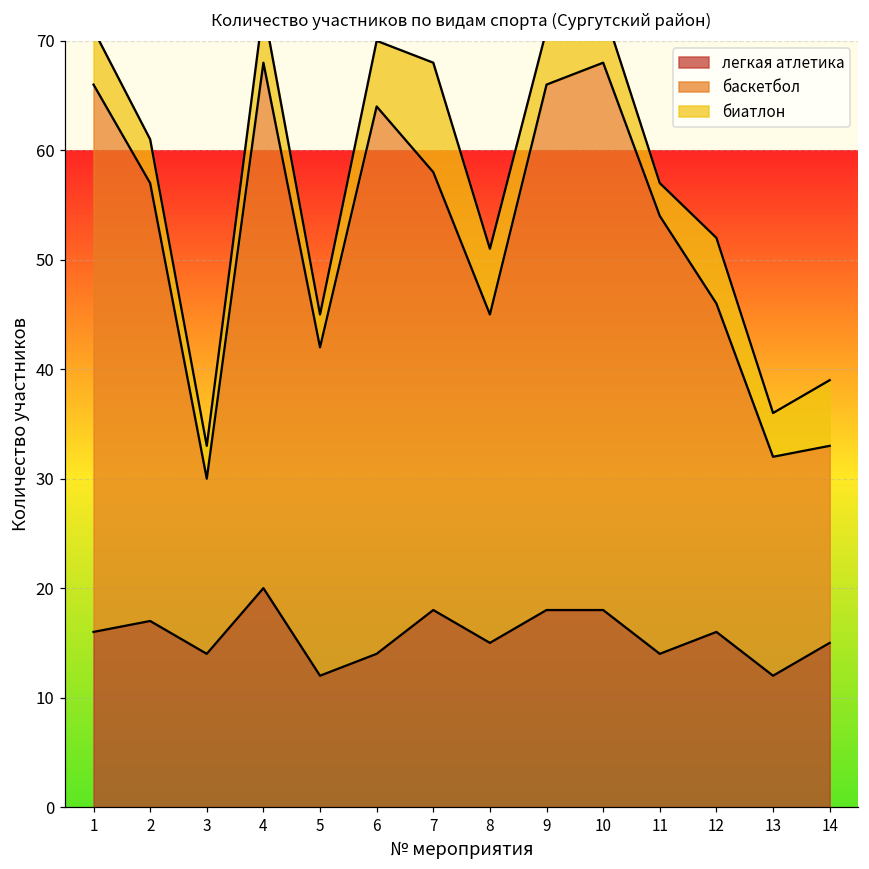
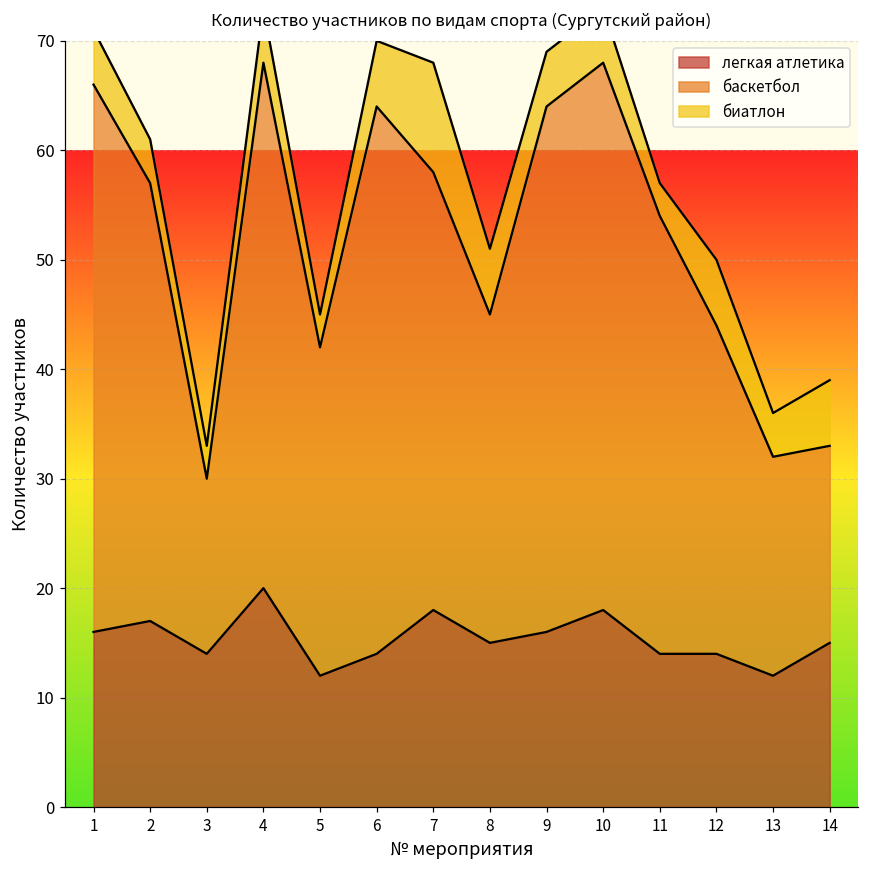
  {
    "легкая атлетика": {
      "1": 16,
      "2": 17,
      "3": 14,
      "4": 20,
      "5": 12,
      "6": 14,
      "7": 18,
      "8": 15,
-     "9": 18,
+     "9": 16,
      "10": 18,
      "11": 14,
-     "12": 16,
+     "12": 14,
      "13": 12,
      "14": 15
    },
    "баскетбол": {
      "1": 50,
      "2": 40,
      "3": 16,
      "4": 48,
      "5": 30,
      "6": 50,
      "7": 40,
      "8": 30,
      "9": 48,
      "10": 50,
      "11": 40,
      "12": 30,
      "13": 20,
      "14": 18
    },
    "биатлон": {
      "2": 4,
      "3": 3,
      "5": 3,
      "6": 6,
      "7": 10,
      "8": 6,
      "11": 3,
      "12": 6,
      "13": 4,
      "14": 6
    }
  }
